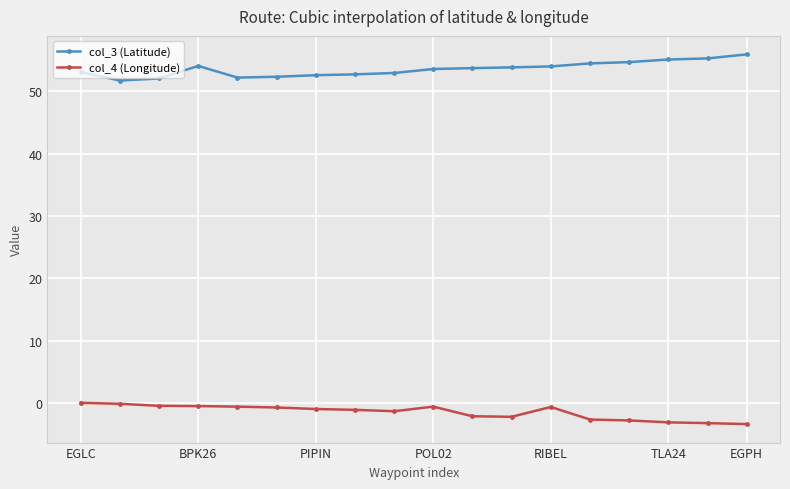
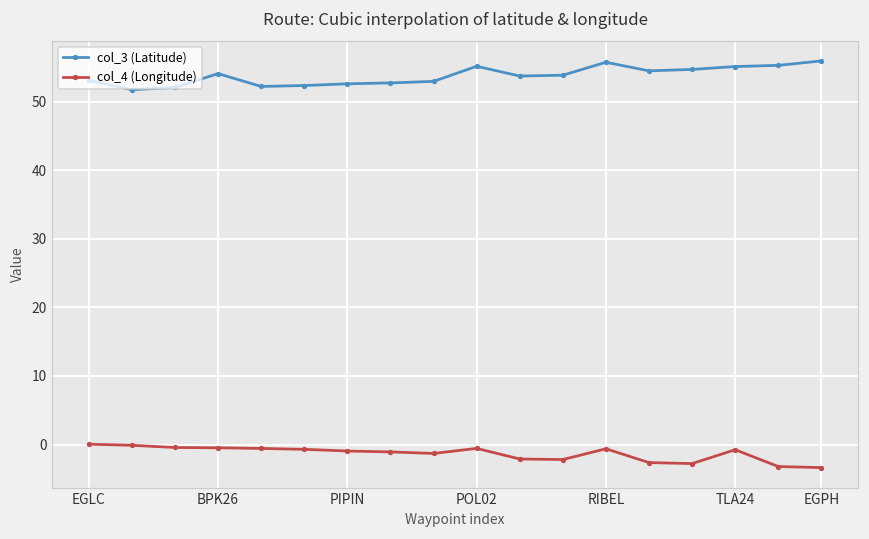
  {
    "col_3 (Latitude)": {
      "BPK26": 54,
      "PIPIN": 53,
-     "POL02": 54,
-     "RIBEL": 54,
+     "POL02": 55,
+     "RIBEL": 56,
      "TLA24": 55,
      "EGPH": 56
    },
    "col_4 (Longitude)": {
      "EGLC": 0,
      "BPK26": 0,
      "PIPIN": -1,
      "POL02": -1,
      "RIBEL": -1,
-     "TLA24": -3,
+     "TLA24": -1,
      "EGPH": -3
    }
  }
